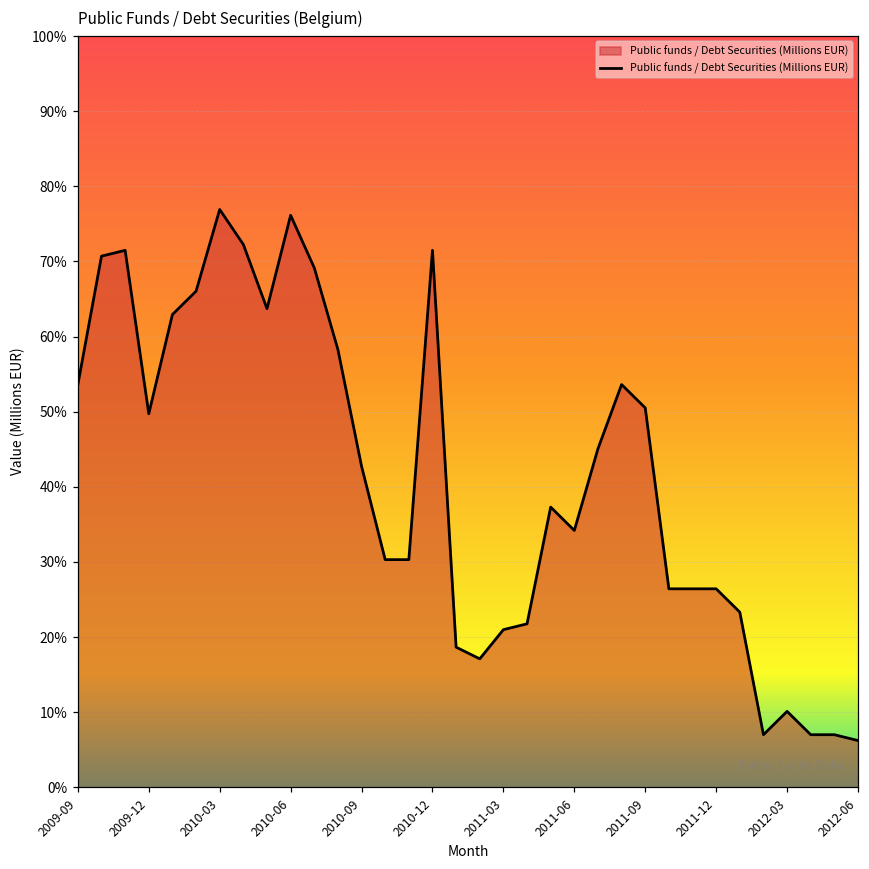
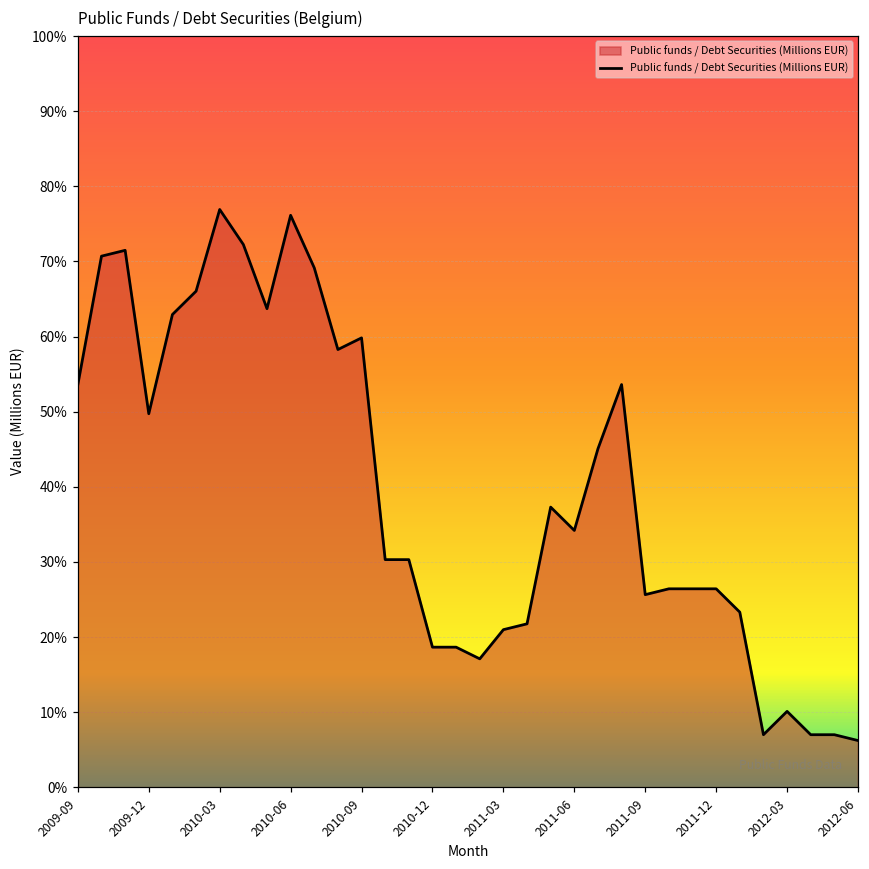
  {
    "2009-09": "54%",
    "2009-12": "50%",
    "2010-03": "77%",
    "2010-06": "76%",
-   "2010-09": "43%",
-   "2010-12": "71%",
+   "2010-09": "60%",
+   "2010-12": "19%",
    "2011-03": "21%",
    "2011-06": "34%",
-   "2011-09": "51%",
+   "2011-09": "26%",
    "2011-12": "26%",
    "2012-03": "10%",
    "2012-06": "6%"
  }
